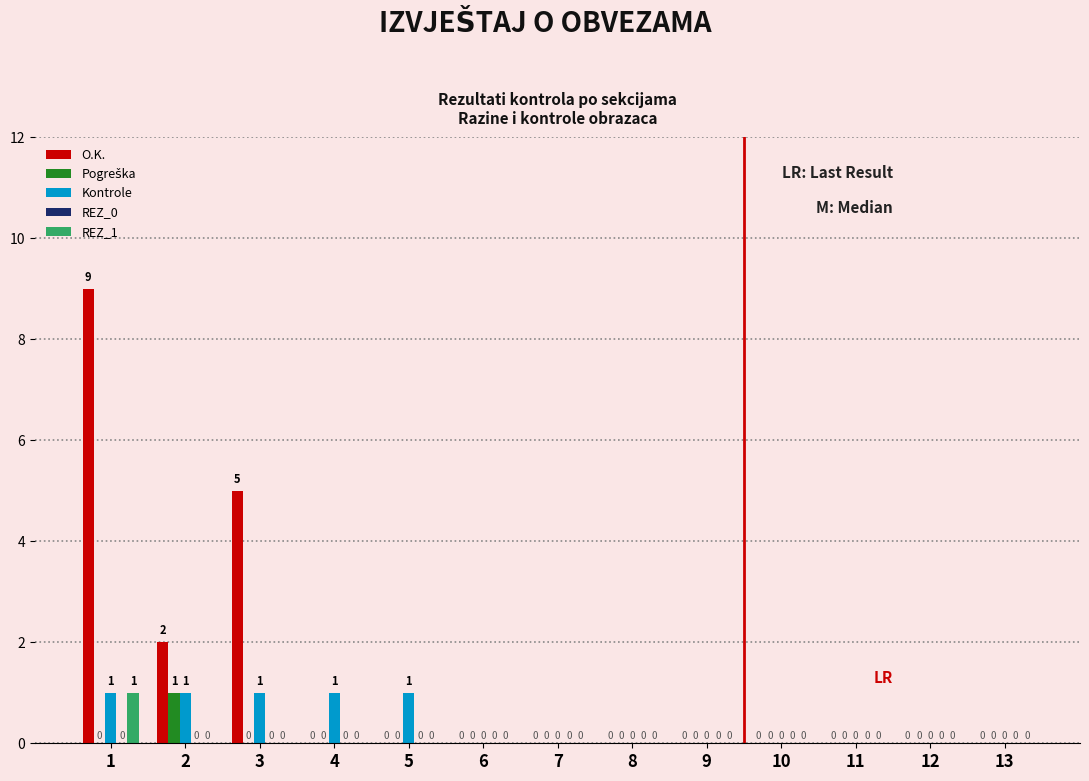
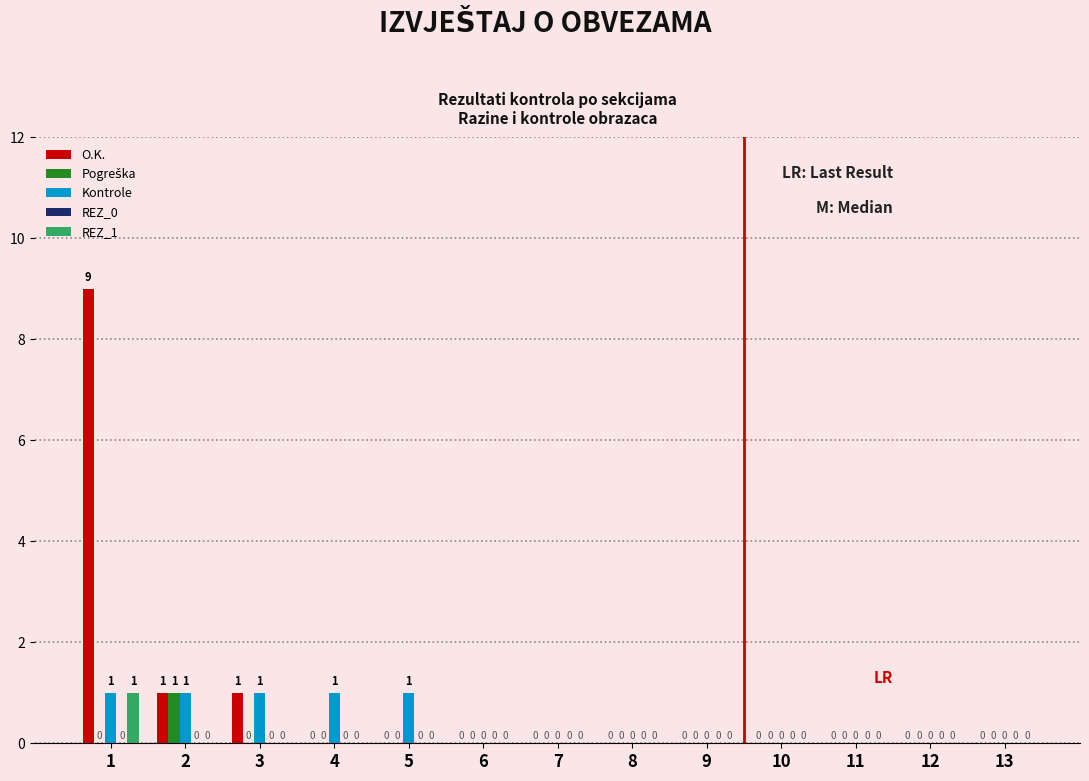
  {
    "O.K.": {
      "1": 9,
-     "2": 2,
-     "3": 5,
+     "2": 1,
+     "3": 1,
      "4": 0,
      "5": 0,
      "6": 0,
      "7": 0,
      "8": 0,
      "9": 0,
      "10": 0,
      "11": 0,
      "12": 0,
      "13": 0
    },
    "Pogreška": {
      "1": 0,
      "2": 1,
      "3": 0,
      "4": 0,
      "5": 0,
      "6": 0,
      "7": 0,
      "8": 0,
      "9": 0,
      "10": 0,
      "11": 0,
      "12": 0,
      "13": 0
    },
    "Kontrole": {
      "1": 1,
      "2": 1,
      "3": 1,
      "4": 1,
      "5": 1,
      "6": 0,
      "7": 0,
      "8": 0,
      "9": 0,
      "10": 0,
      "11": 0,
      "12": 0,
      "13": 0
    },
    "REZ_0": {
      "1": 0,
      "2": 0,
      "3": 0,
      "4": 0,
      "5": 0,
      "6": 0,
      "7": 0,
      "8": 0,
      "9": 0,
      "10": 0,
      "11": 0,
      "12": 0,
      "13": 0
    },
    "REZ_1": {
      "1": 1,
      "2": 0,
      "3": 0,
      "4": 0,
      "5": 0,
      "6": 0,
      "7": 0,
      "8": 0,
      "9": 0,
      "10": 0,
      "11": 0,
      "12": 0,
      "13": 0
    }
  }
